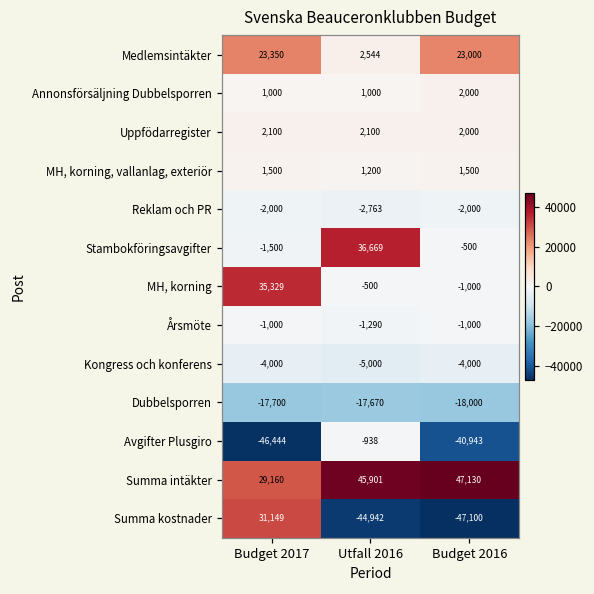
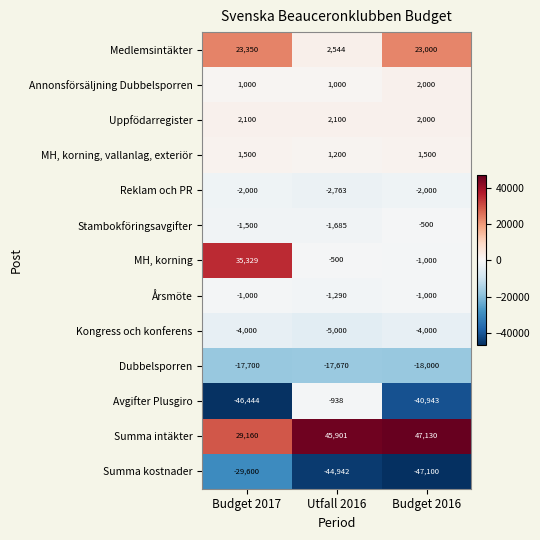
  {
    "Medlemsintäkter": {
      "Budget 2017": "23,350",
      "Utfall 2016": "2,544",
      "Budget 2016": "23,000"
    },
    "Annonsförsäljning Dubbelsporren": {
      "Budget 2017": "1,000",
      "Utfall 2016": "1,000",
      "Budget 2016": "2,000"
    },
    "Uppfödarregister": {
      "Budget 2017": "2,100",
      "Utfall 2016": "2,100",
      "Budget 2016": "2,000"
    },
    "MH, korning, vallanlag, exteriör": {
      "Budget 2017": "1,500",
      "Utfall 2016": "1,200",
      "Budget 2016": "1,500"
    },
    "Reklam och PR": {
      "Budget 2017": "-2,000",
      "Utfall 2016": "-2,763",
      "Budget 2016": "-2,000"
    },
    "Stambokföringsavgifter": {
      "Budget 2017": "-1,500",
-     "Utfall 2016": "36,669",
+     "Utfall 2016": "-1,685",
      "Budget 2016": "-500"
    },
    "MH, korning": {
      "Budget 2017": "35,329",
      "Utfall 2016": "-500",
      "Budget 2016": "-1,000"
    },
    "Årsmöte": {
      "Budget 2017": "-1,000",
      "Utfall 2016": "-1,290",
      "Budget 2016": "-1,000"
    },
    "Kongress och konferens": {
      "Budget 2017": "-4,000",
      "Utfall 2016": "-5,000",
      "Budget 2016": "-4,000"
    },
    "Dubbelsporren": {
      "Budget 2017": "-17,700",
      "Utfall 2016": "-17,670",
      "Budget 2016": "-18,000"
    },
    "Avgifter Plusgiro": {
      "Budget 2017": "-46,444",
      "Utfall 2016": "-938",
      "Budget 2016": "-40,943"
    },
    "Summa intäkter": {
      "Budget 2017": "29,160",
      "Utfall 2016": "45,901",
      "Budget 2016": "47,130"
    },
    "Summa kostnader": {
-     "Budget 2017": "31,149",
+     "Budget 2017": "-29,600",
      "Utfall 2016": "-44,942",
      "Budget 2016": "-47,100"
    }
  }
